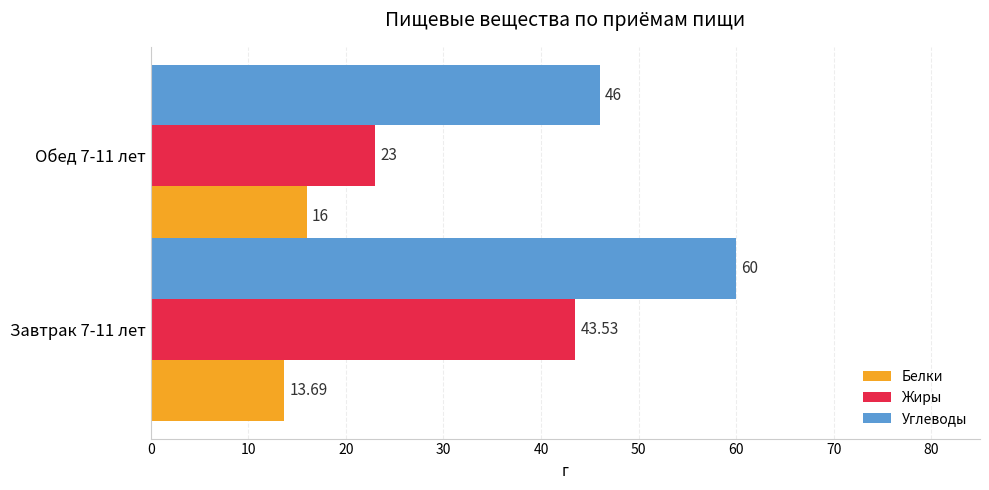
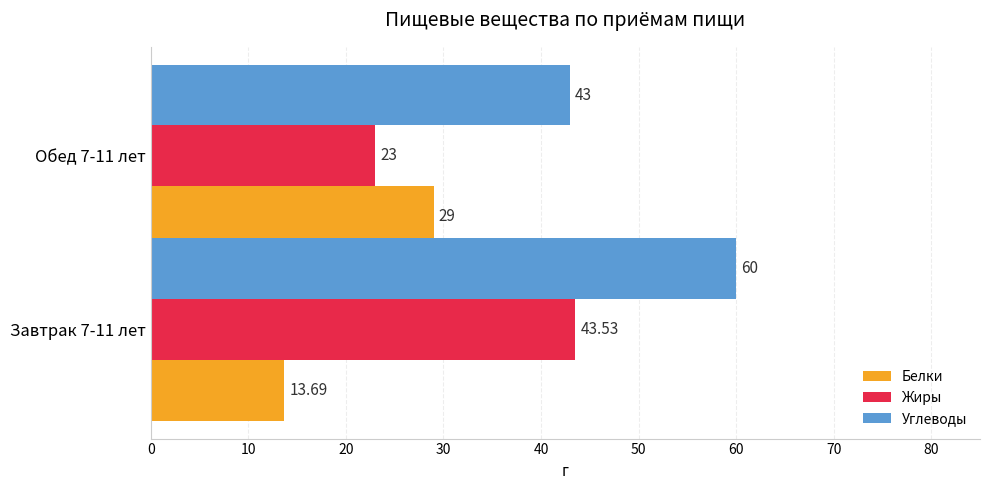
  {
    "Белки": {
-     "Обед 7-11 лет": 16,
+     "Обед 7-11 лет": 29,
      "Завтрак 7-11 лет": 13.69
    },
    "Жиры": {
      "Обед 7-11 лет": 23,
      "Завтрак 7-11 лет": 43.53
    },
    "Углеводы": {
-     "Обед 7-11 лет": 46,
+     "Обед 7-11 лет": 43,
      "Завтрак 7-11 лет": 60
    }
  }
